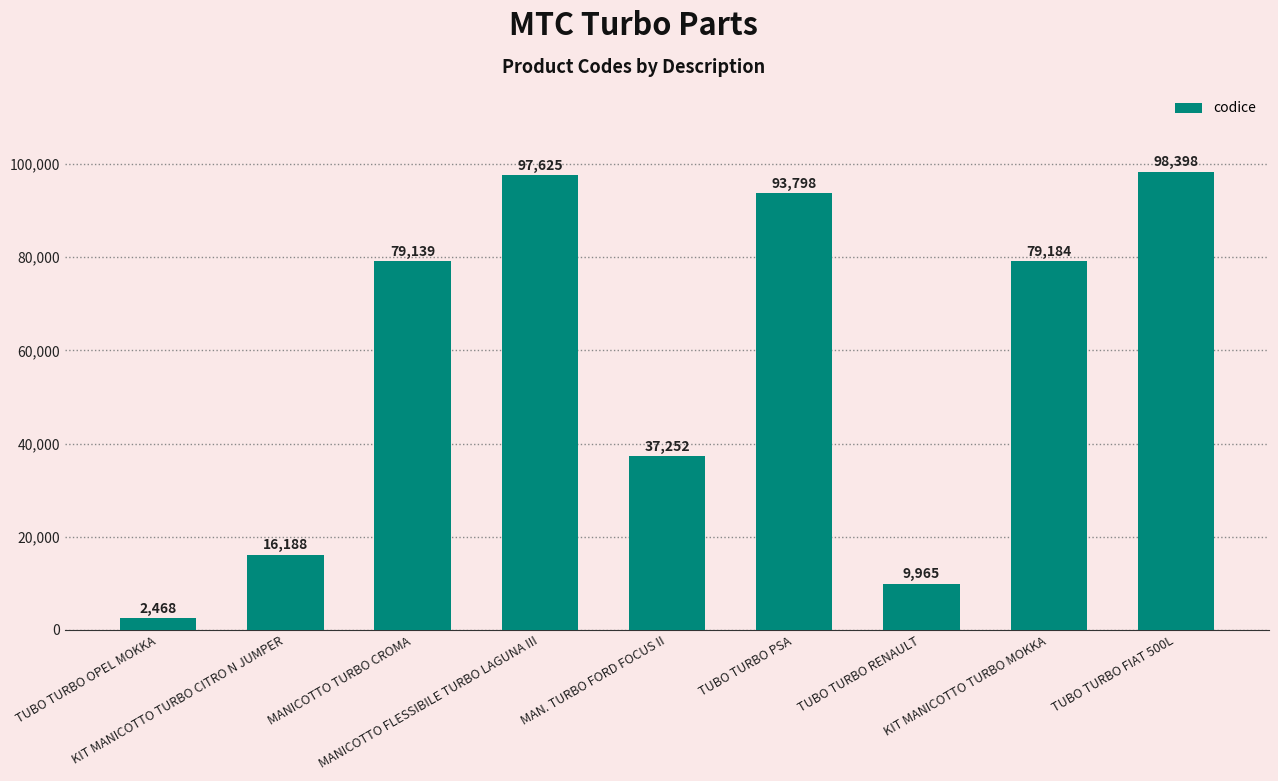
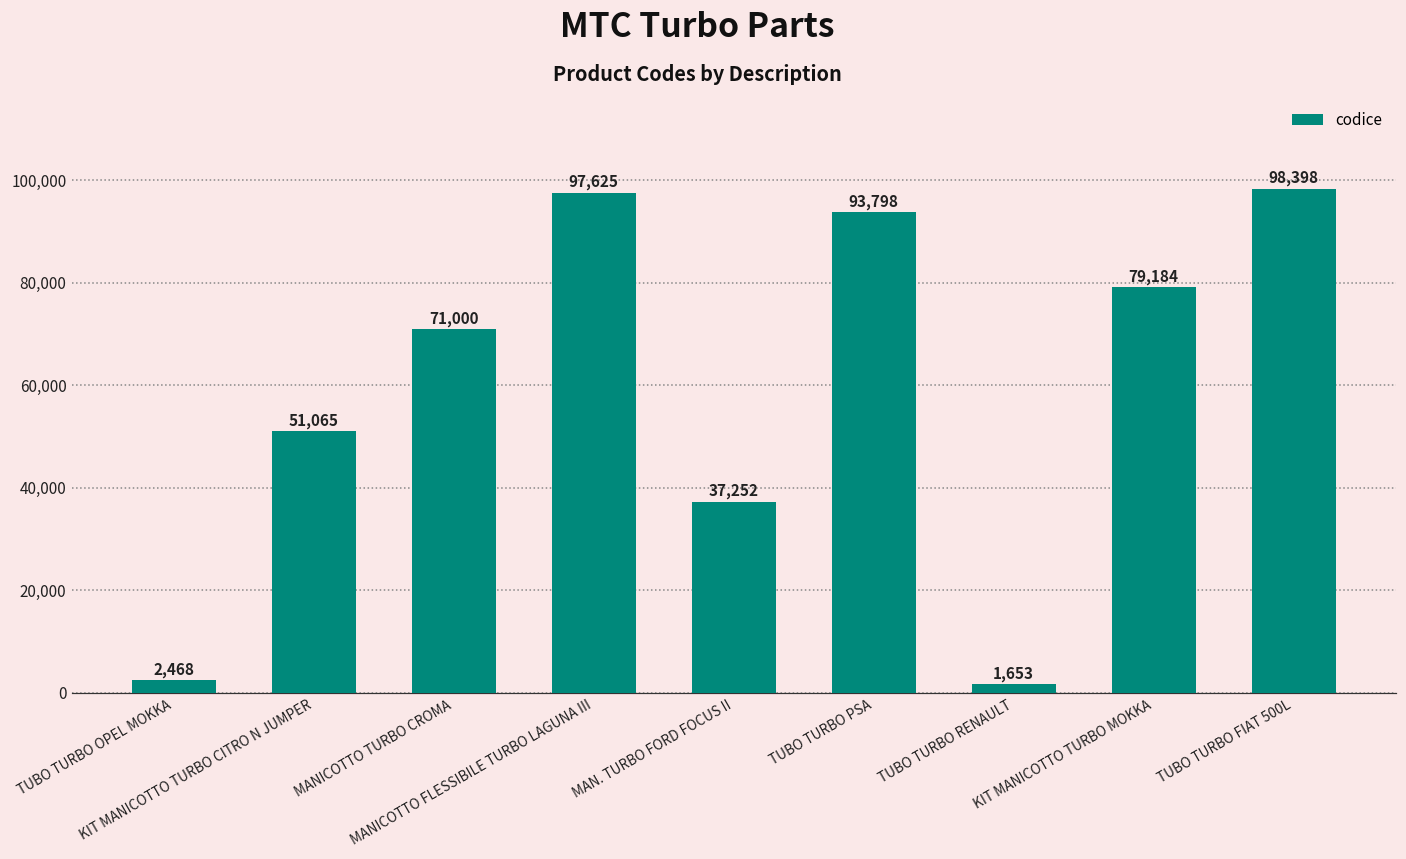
  {
    "TUBO TURBO OPEL MOKKA": "2,468",
-   "KIT MANICOTTO TURBO CITRO N JUMPER": "16,188",
-   "MANICOTTO TURBO CROMA": "79,139",
+   "KIT MANICOTTO TURBO CITRO N JUMPER": "51,065",
+   "MANICOTTO TURBO CROMA": "71,000",
    "MANICOTTO FLESSIBILE TURBO LAGUNA III": "97,625",
    "MAN. TURBO FORD FOCUS II": "37,252",
    "TUBO TURBO PSA": "93,798",
-   "TUBO TURBO RENAULT": "9,965",
+   "TUBO TURBO RENAULT": "1,653",
    "KIT MANICOTTO TURBO MOKKA": "79,184",
    "TUBO TURBO FIAT 500L": "98,398"
  }
